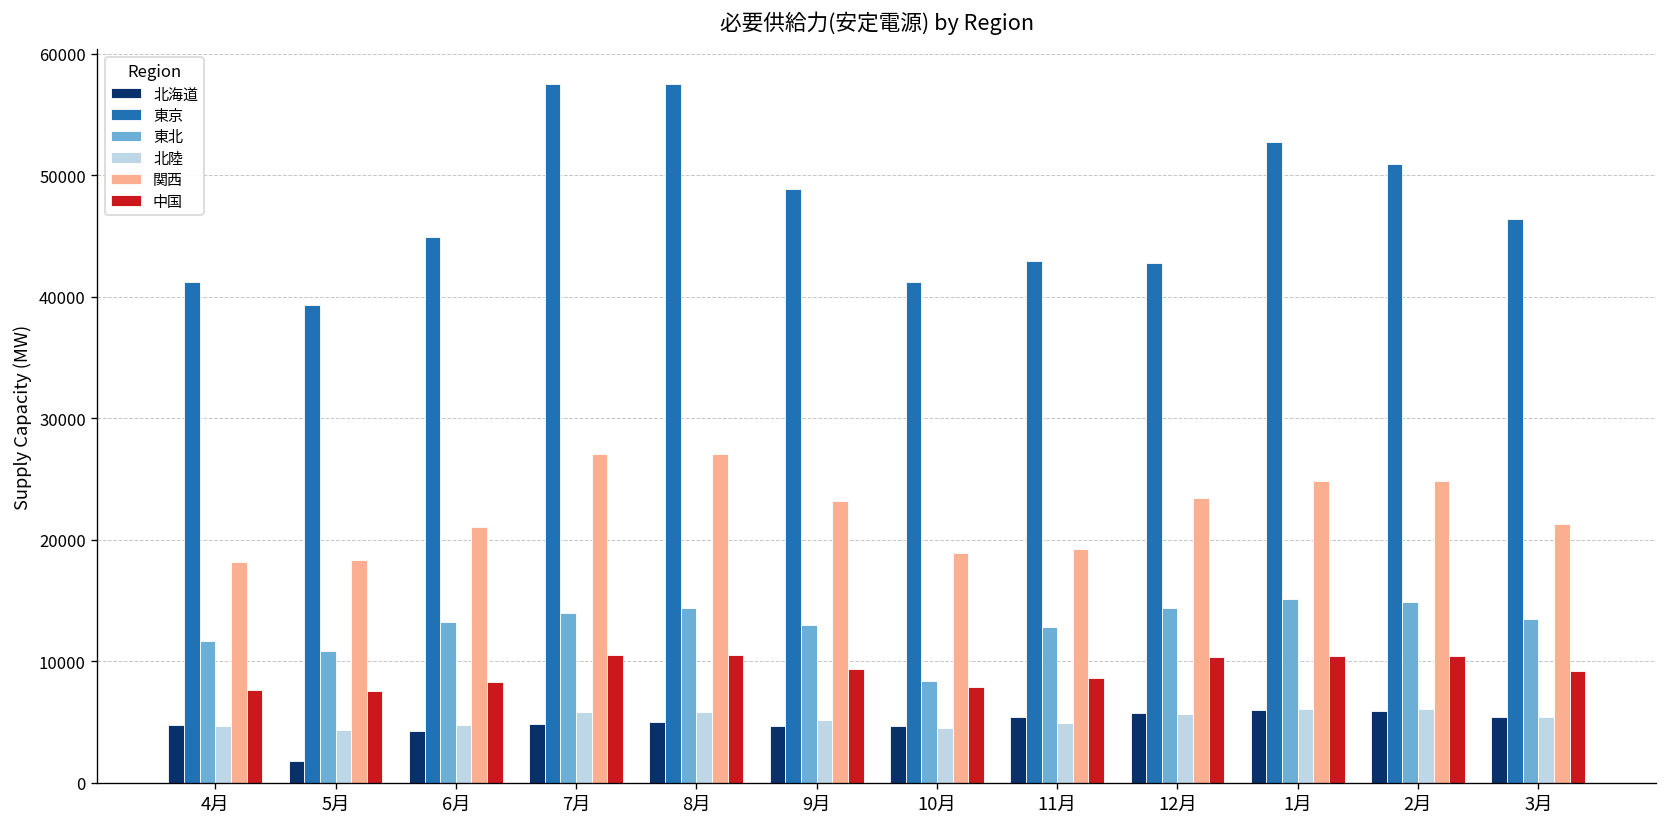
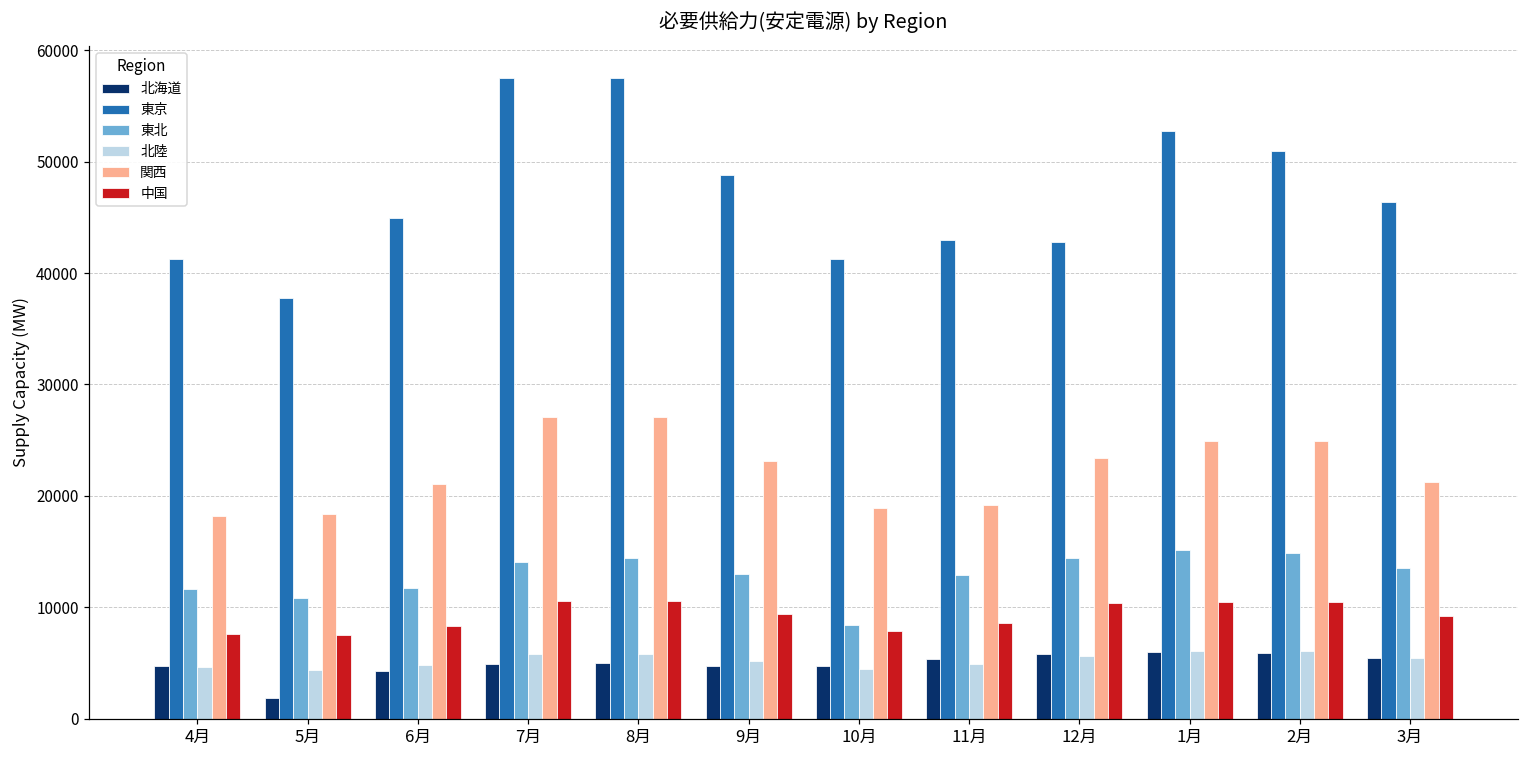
  {
    "北海道": {
      "4月": 4700,
      "5月": 1800,
      "6月": 4300,
      "7月": 4900,
      "8月": 5000,
      "9月": 4700,
      "10月": 4700,
      "11月": 5400,
      "12月": 5800,
      "1月": 6000,
      "2月": 5900,
      "3月": 5400
    },
    "東京": {
      "4月": 41200,
-     "5月": 39400,
+     "5月": 37700,
      "6月": 44900,
      "7月": 57500,
      "8月": 57500,
      "9月": 48800,
      "10月": 41200,
      "11月": 42900,
      "12月": 42800,
      "1月": 52700,
      "2月": 50900,
      "3月": 46400
    },
    "東北": {
      "4月": 11700,
      "5月": 10800,
-     "6月": 13300,
+     "6月": 11700,
      "7月": 14000,
      "8月": 14400,
      "9月": 13000,
      "10月": 8400,
      "11月": 12900,
      "12月": 14400,
      "1月": 15100,
      "2月": 14900,
      "3月": 13500
    },
    "北陸": {
      "4月": 4600,
      "5月": 4300,
      "6月": 4800,
      "7月": 5800,
      "8月": 5800,
      "9月": 5200,
      "10月": 4500,
      "11月": 4900,
      "12月": 5600,
      "1月": 6100,
      "2月": 6100,
      "3月": 5400
    },
    "関西": {
      "4月": 18200,
      "5月": 18400,
      "6月": 21000,
      "7月": 27100,
      "8月": 27100,
      "9月": 23200,
      "10月": 18900,
      "11月": 19200,
      "12月": 23400,
      "1月": 24900,
      "2月": 24900,
      "3月": 21300
    },
    "中国": {
      "4月": 7600,
      "5月": 7500,
      "6月": 8300,
      "7月": 10500,
      "8月": 10500,
      "9月": 9400,
      "10月": 7900,
      "11月": 8600,
      "12月": 10400,
      "1月": 10500,
      "2月": 10500,
      "3月": 9200
    }
  }
